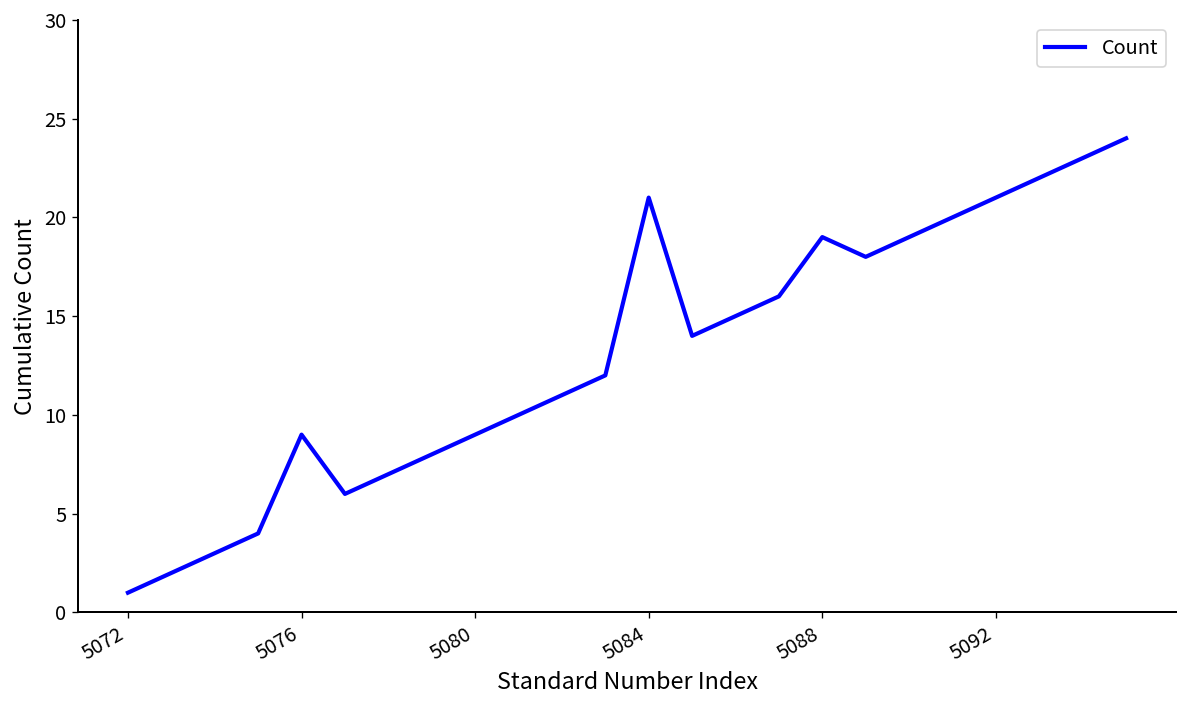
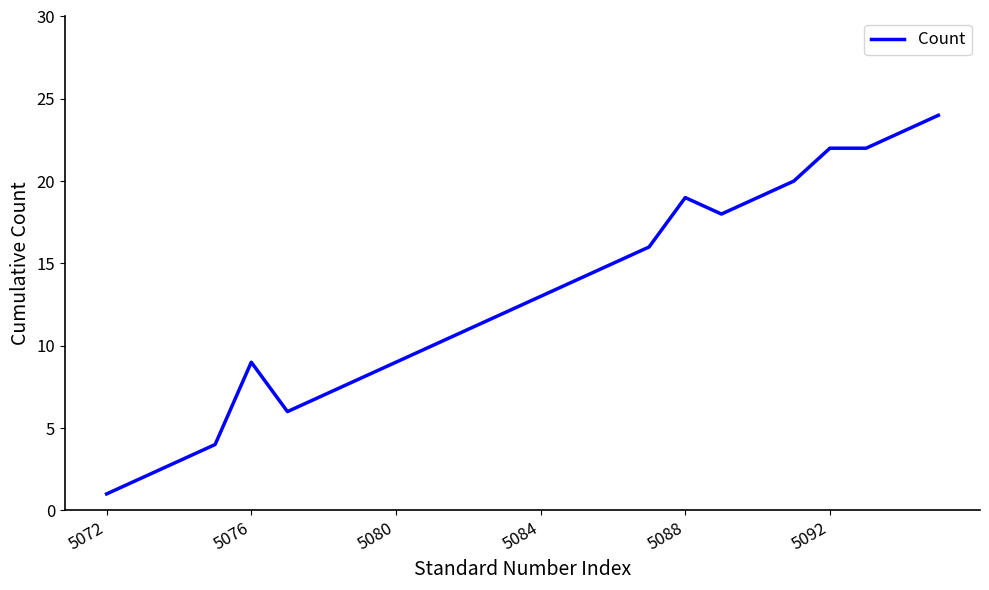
  {
    "5072": 1,
    "5076": 9,
    "5080": 9,
-   "5084": 21,
+   "5084": 13,
    "5088": 19,
-   "5092": 21
+   "5092": 22
  }
